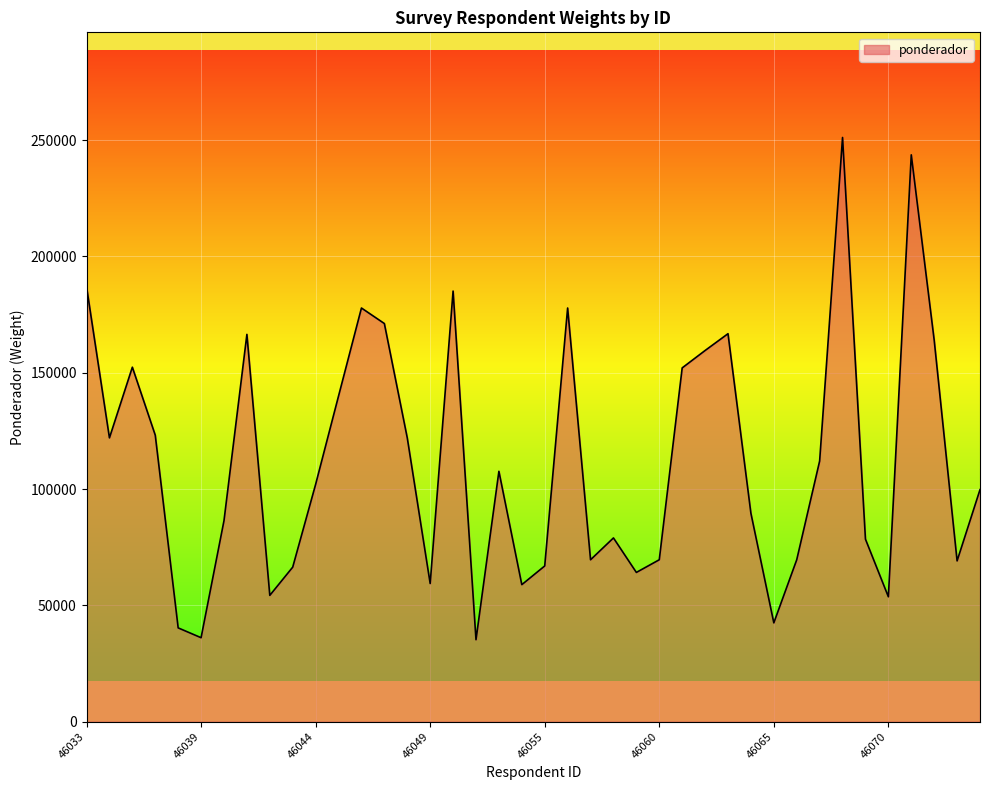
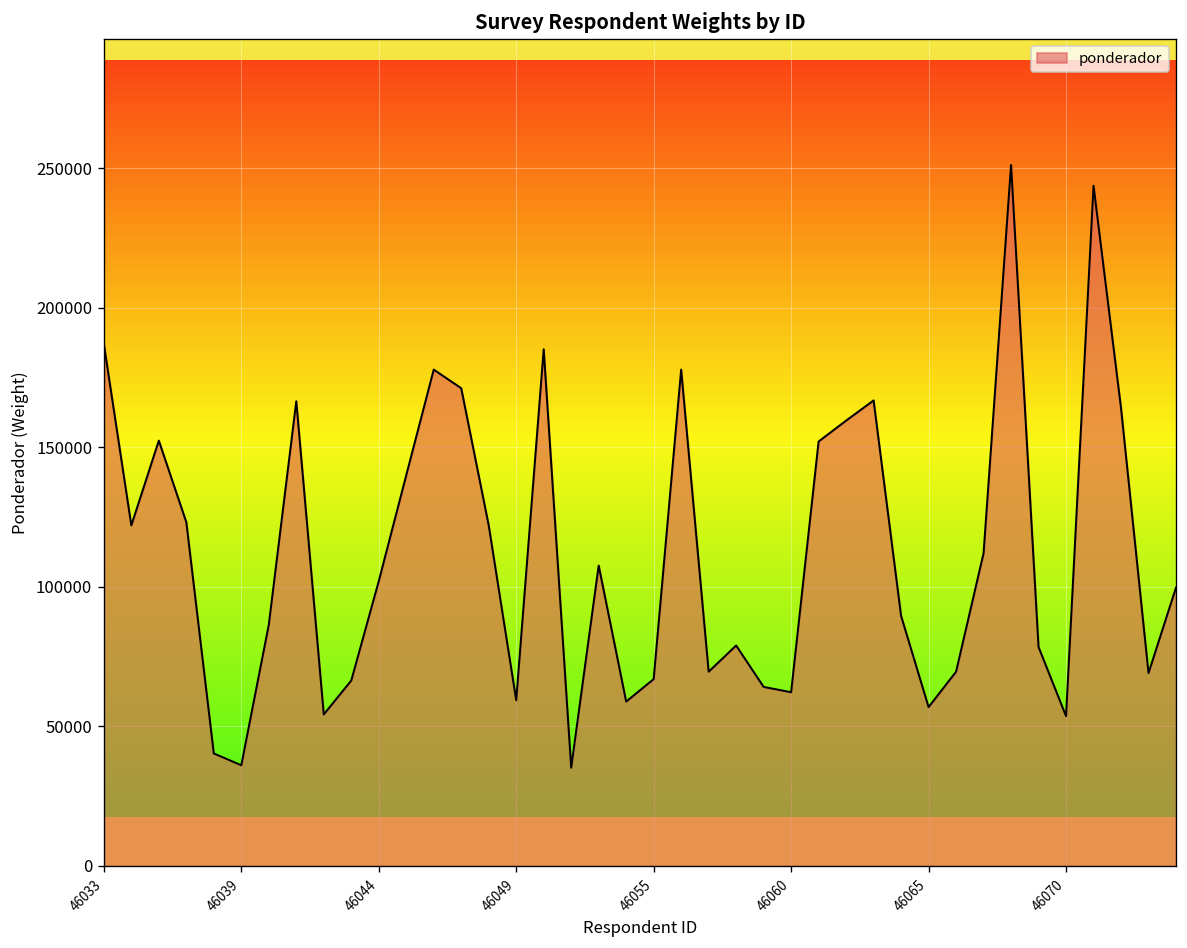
  {
    "46033": 187000,
    "46039": 36000,
    "46044": 102000,
    "46049": 59000,
    "46055": 67000,
-   "46060": 70000,
-   "46065": 42000,
+   "46060": 62000,
+   "46065": 57000,
    "46070": 54000
  }
